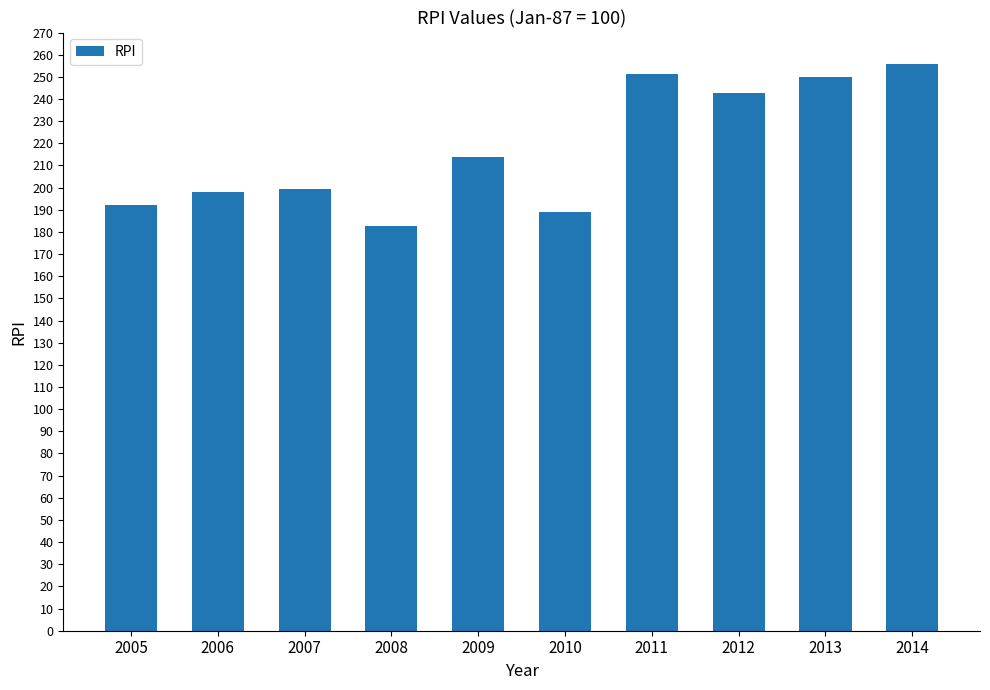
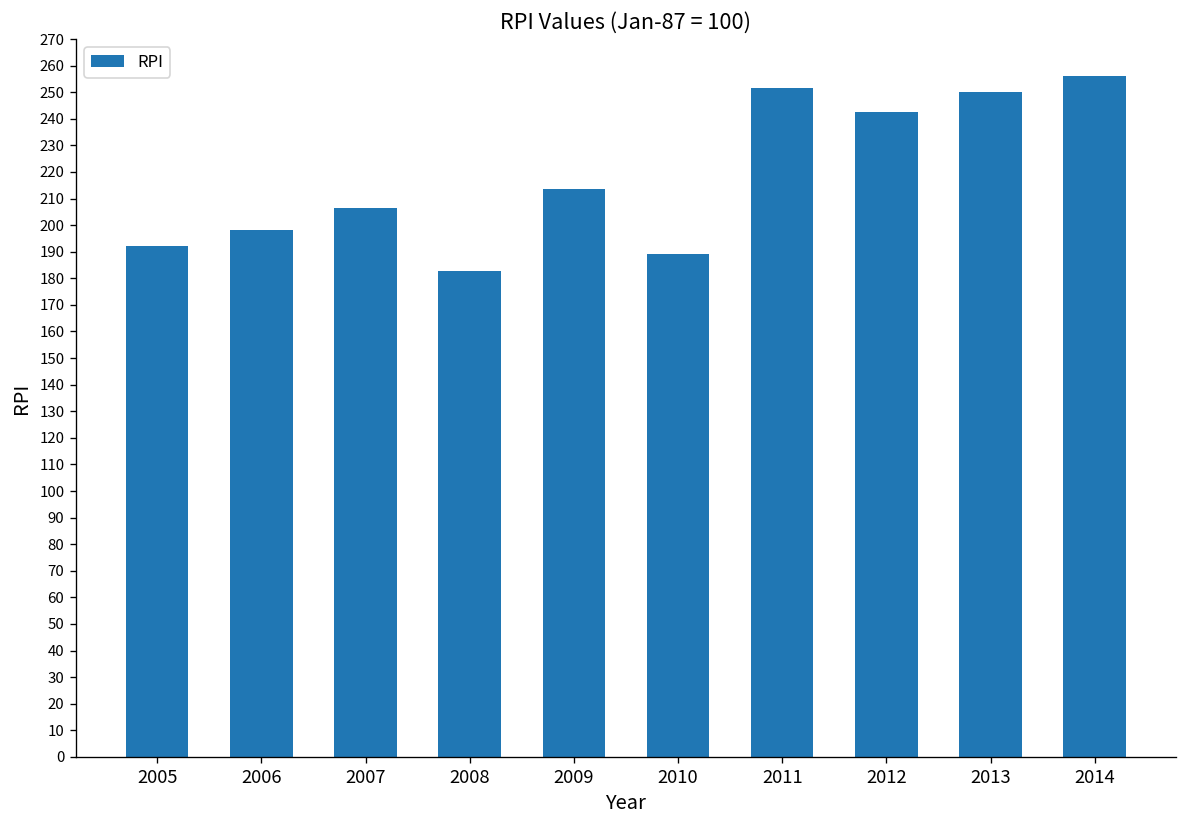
  {
    "2005": 192,
    "2006": 198,
-   "2007": 199,
+   "2007": 207,
    "2008": 183,
    "2009": 214,
    "2010": 189,
    "2011": 251,
    "2012": 243,
    "2013": 250,
    "2014": 256
  }
